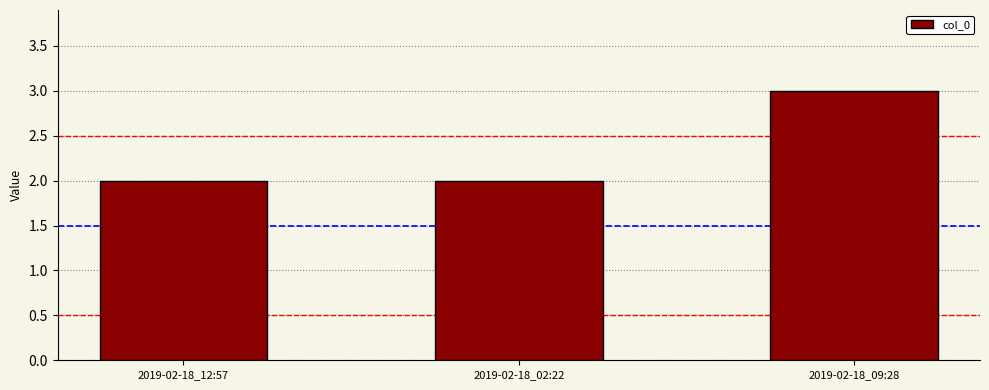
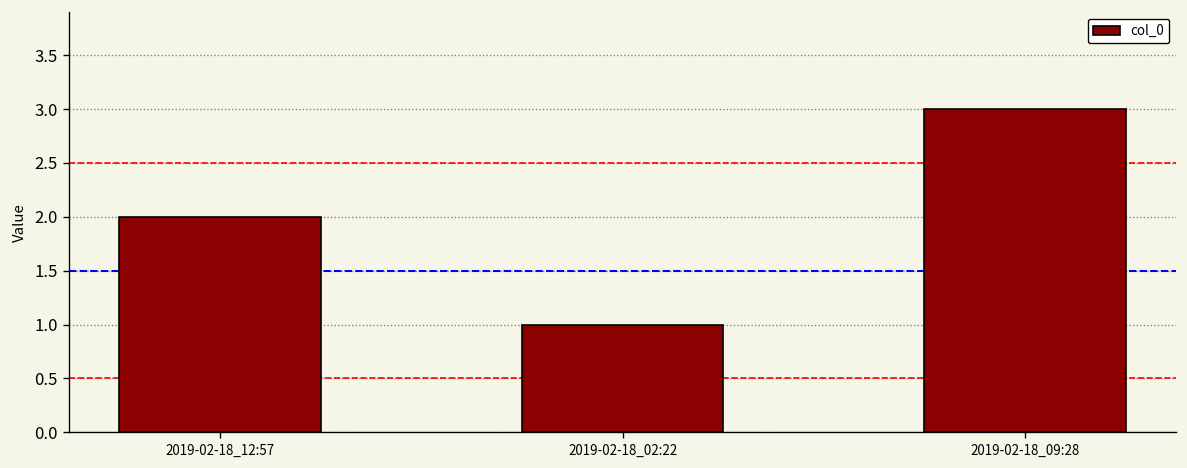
  {
    "2019-02-18_12:57": 2,
-   "2019-02-18_02:22": 2,
+   "2019-02-18_02:22": 1,
    "2019-02-18_09:28": 3
  }
